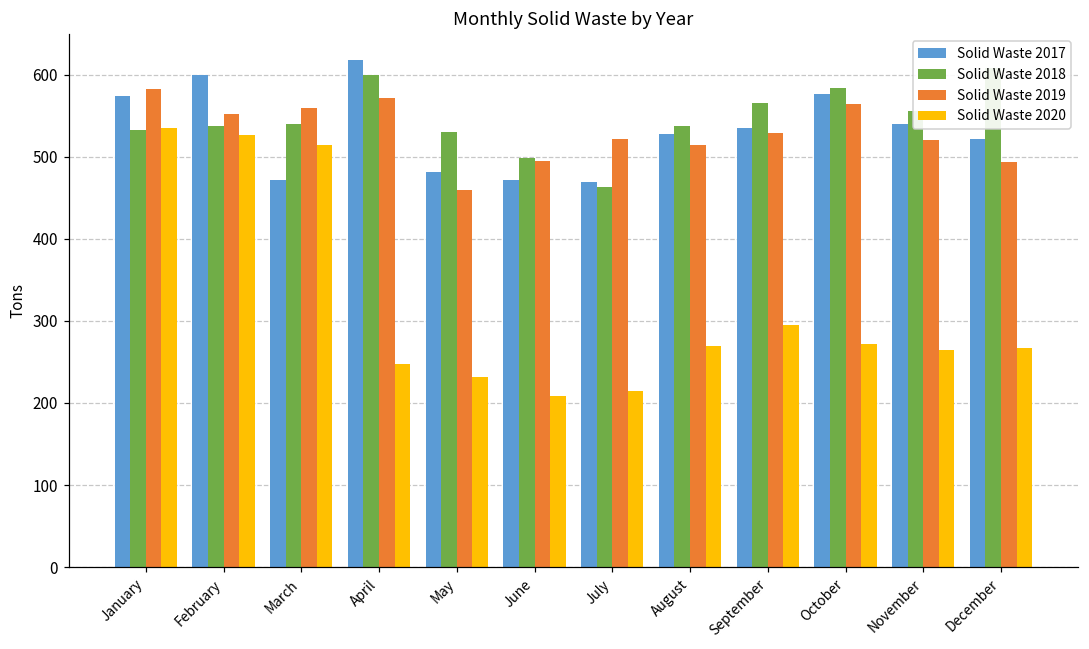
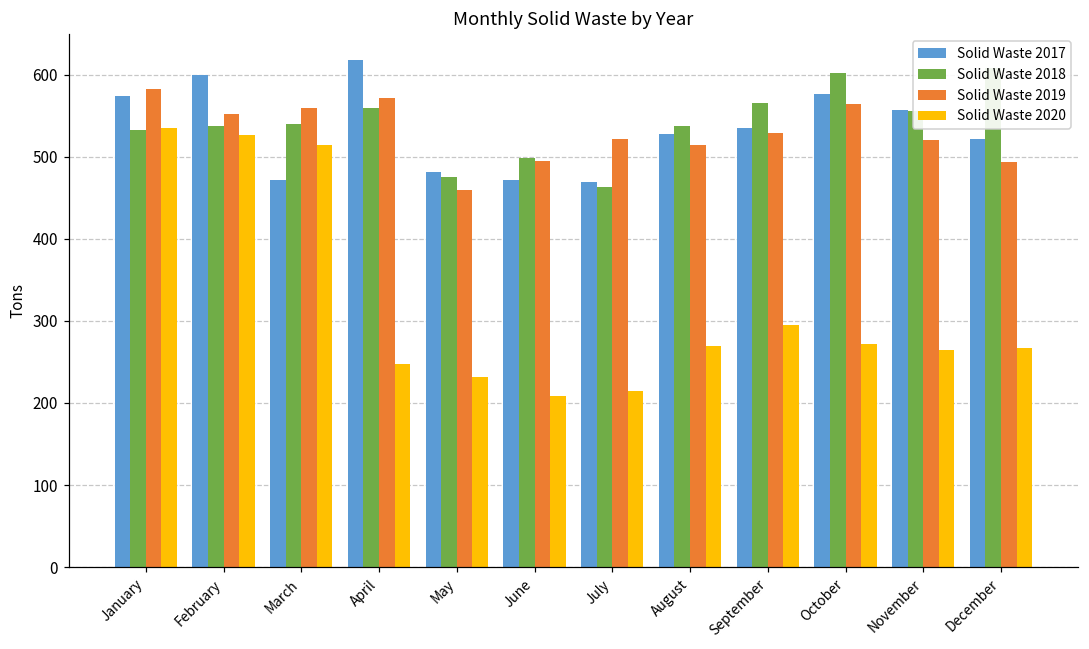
  {
    "Solid Waste 2017": {
      "January": 570,
      "February": 600,
      "March": 470,
      "April": 620,
      "May": 480,
      "June": 470,
      "July": 470,
      "August": 530,
      "September": 540,
      "October": 580,
-     "November": 540,
+     "November": 560,
      "December": 520
    },
    "Solid Waste 2018": {
      "January": 530,
      "February": 540,
      "March": 540,
-     "April": 600,
-     "May": 530,
+     "April": 560,
+     "May": 480,
      "June": 500,
      "July": 460,
      "August": 540,
      "September": 570,
-     "October": 580
+     "October": 600
    },
    "Solid Waste 2019": {
      "January": 580,
      "February": 550,
      "March": 560,
      "April": 570,
      "May": 460,
      "June": 500,
      "July": 520,
      "August": 510,
      "September": 530,
      "October": 560,
      "November": 520,
      "December": 490
    },
    "Solid Waste 2020": {
      "January": 540,
      "February": 530,
      "March": 510,
      "April": 250,
      "May": 230,
      "June": 210,
      "July": 210,
      "August": 270,
      "September": 290,
      "October": 270,
      "November": 260,
      "December": 270
    }
  }
